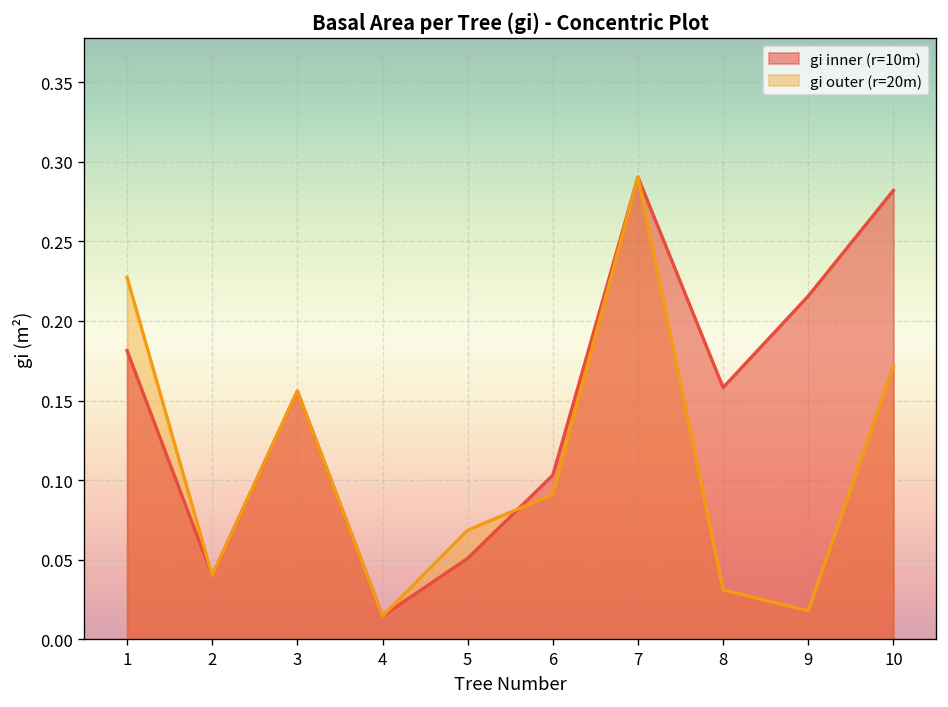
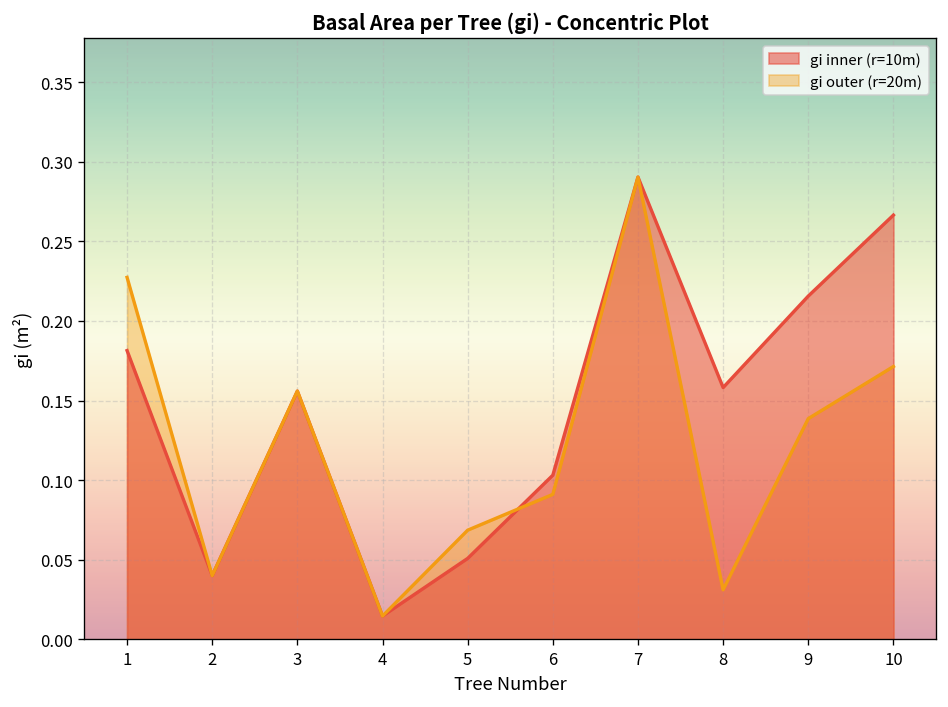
  {
    "gi inner (r=10m)": {
      "1": 0.181,
      "5": 0.051,
      "6": 0.103,
      "8": 0.158,
      "9": 0.216,
-     "10": 0.282
+     "10": 0.266
    },
    "gi outer (r=20m)": {
      "1": 0.227,
      "5": 0.069,
      "6": 0.091,
      "8": 0.031,
-     "9": 0.018,
+     "9": 0.139,
      "10": 0.171
    }
  }
